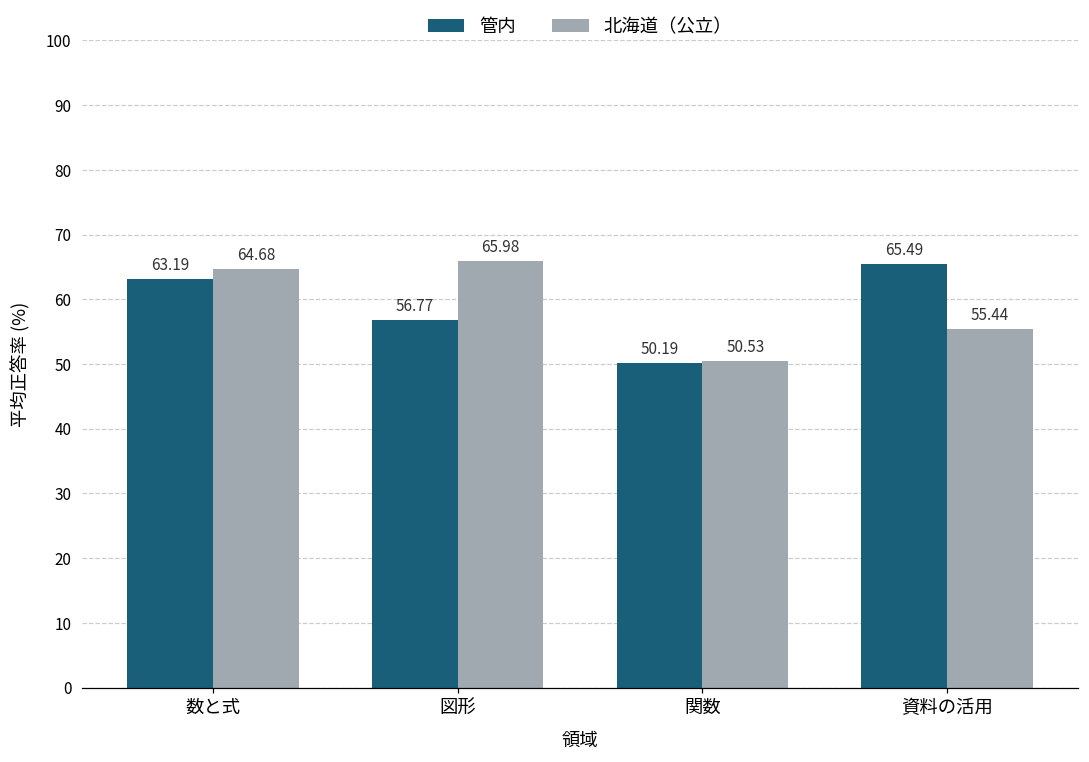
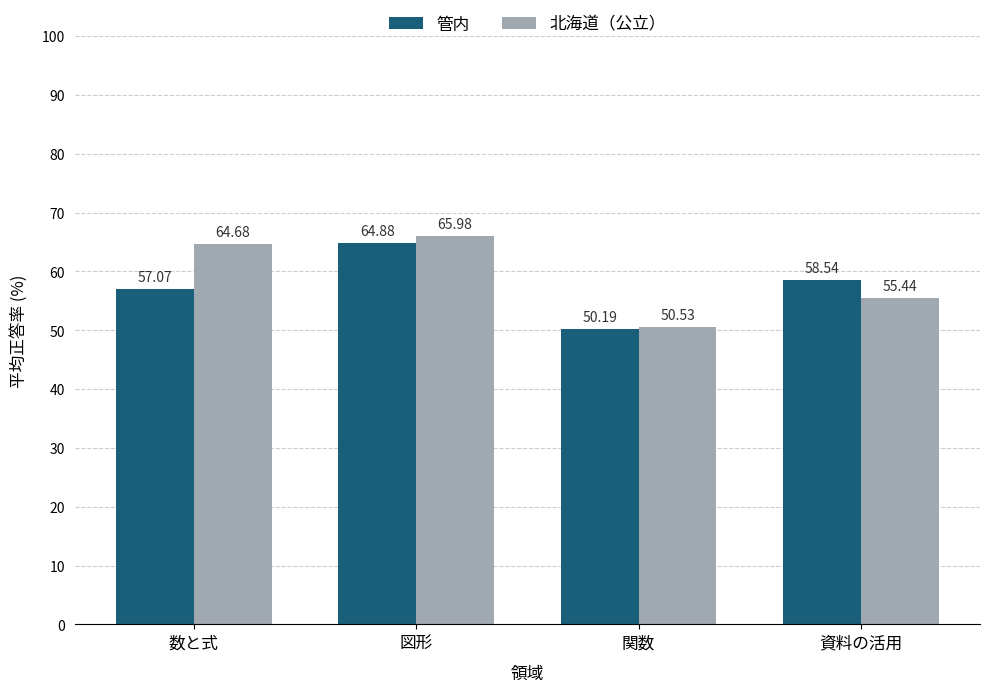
  {
    "管内": {
-     "数と式": 63.19,
-     "図形": 56.77,
+     "数と式": 57.07,
+     "図形": 64.88,
      "関数": 50.19,
-     "資料の活用": 65.49
+     "資料の活用": 58.54
    },
    "北海道（公立）": {
      "数と式": 64.68,
      "図形": 65.98,
      "関数": 50.53,
      "資料の活用": 55.44
    }
  }
